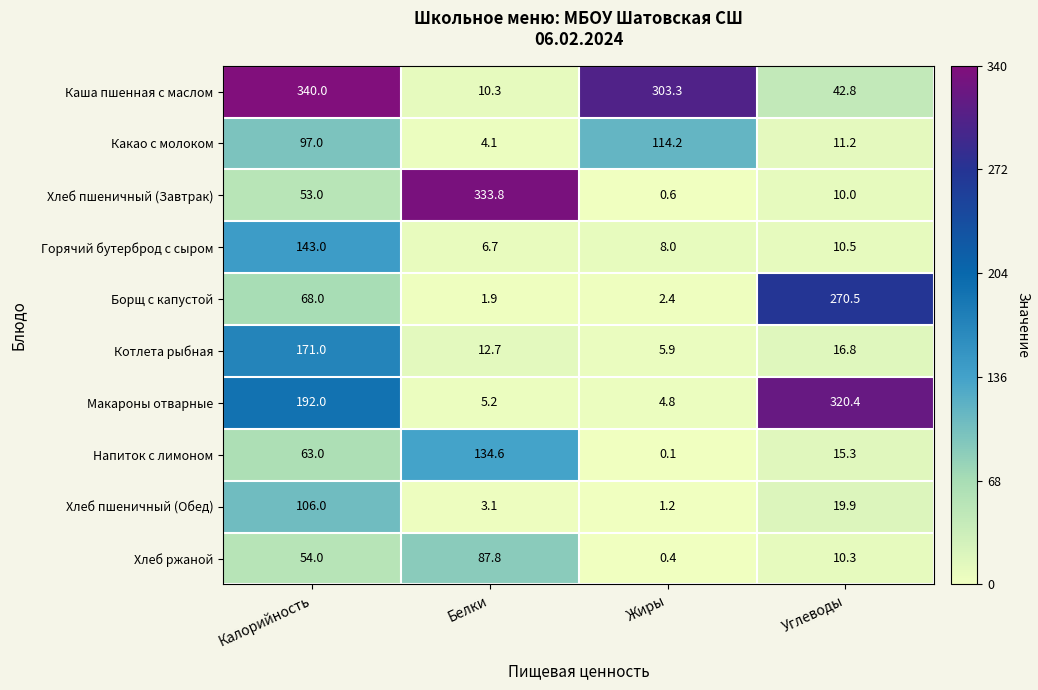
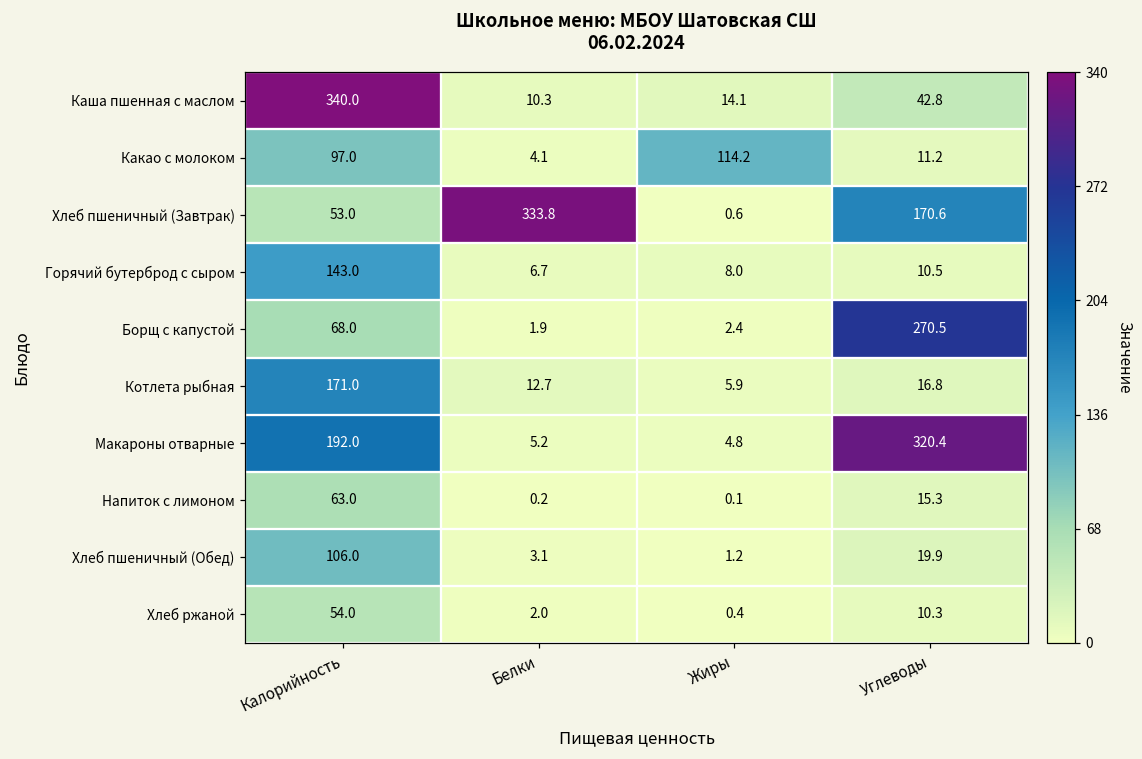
  {
    "Каша пшенная с маслом": {
      "Калорийность": 340.0,
      "Белки": 10.3,
-     "Жиры": 303.3,
+     "Жиры": 14.1,
      "Углеводы": 42.8
    },
    "Какао с молоком": {
      "Калорийность": 97.0,
      "Белки": 4.1,
      "Жиры": 114.2,
      "Углеводы": 11.2
    },
    "Хлеб пшеничный (Завтрак)": {
      "Калорийность": 53.0,
      "Белки": 333.8,
      "Жиры": 0.6,
-     "Углеводы": 10.0
+     "Углеводы": 170.6
    },
    "Горячий бутерброд с сыром": {
      "Калорийность": 143.0,
      "Белки": 6.7,
      "Жиры": 8.0,
      "Углеводы": 10.5
    },
    "Борщ с капустой": {
      "Калорийность": 68.0,
      "Белки": 1.9,
      "Жиры": 2.4,
      "Углеводы": 270.5
    },
    "Котлета рыбная": {
      "Калорийность": 171.0,
      "Белки": 12.7,
      "Жиры": 5.9,
      "Углеводы": 16.8
    },
    "Макароны отварные": {
      "Калорийность": 192.0,
      "Белки": 5.2,
      "Жиры": 4.8,
      "Углеводы": 320.4
    },
    "Напиток с лимоном": {
      "Калорийность": 63.0,
-     "Белки": 134.6,
+     "Белки": 0.2,
      "Жиры": 0.1,
      "Углеводы": 15.3
    },
    "Хлеб пшеничный (Обед)": {
      "Калорийность": 106.0,
      "Белки": 3.1,
      "Жиры": 1.2,
      "Углеводы": 19.9
    },
    "Хлеб ржаной": {
      "Калорийность": 54.0,
-     "Белки": 87.8,
+     "Белки": 2.0,
      "Жиры": 0.4,
      "Углеводы": 10.3
    }
  }
